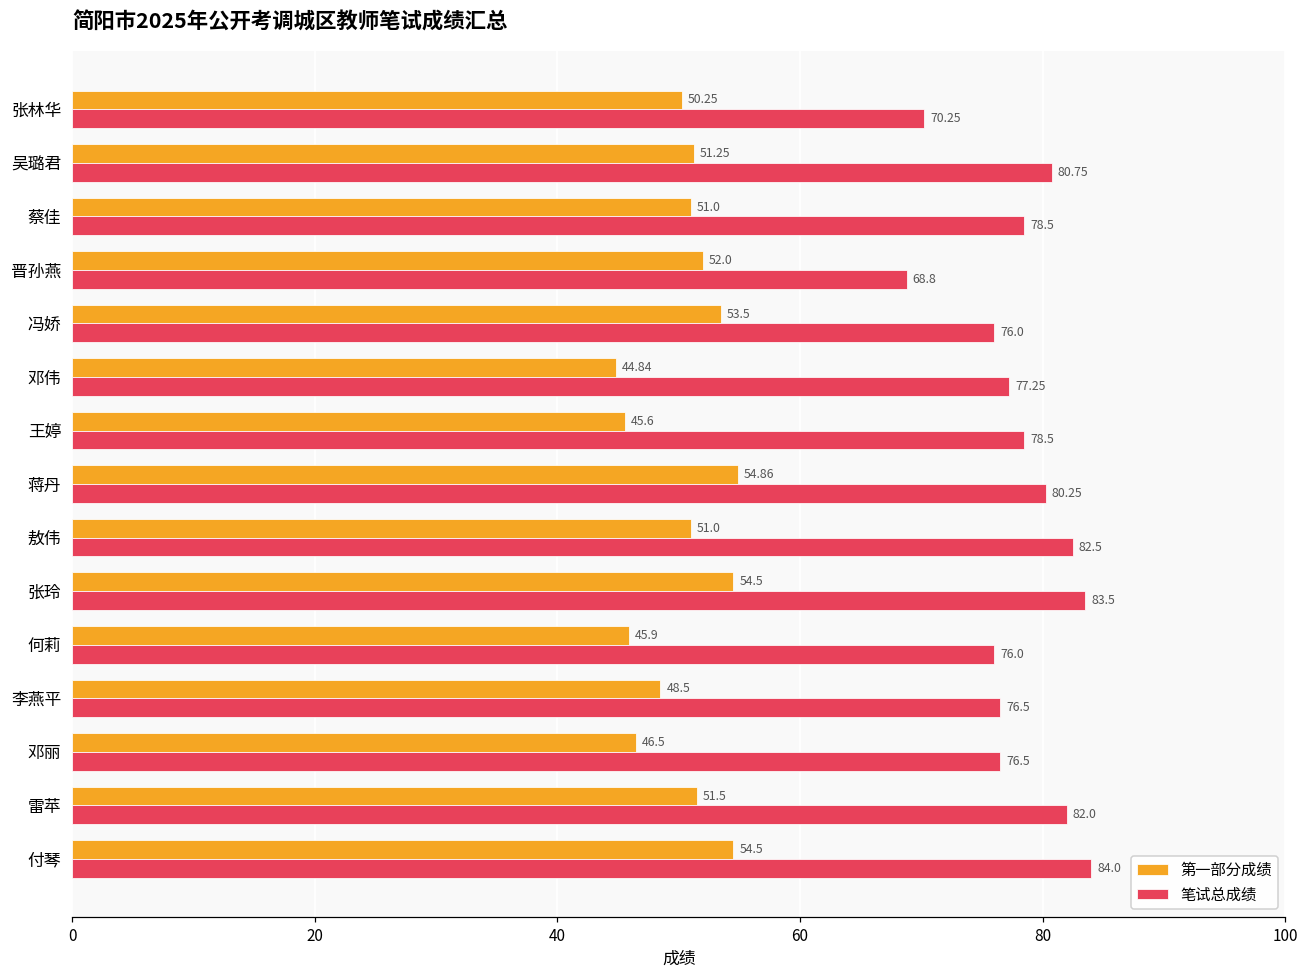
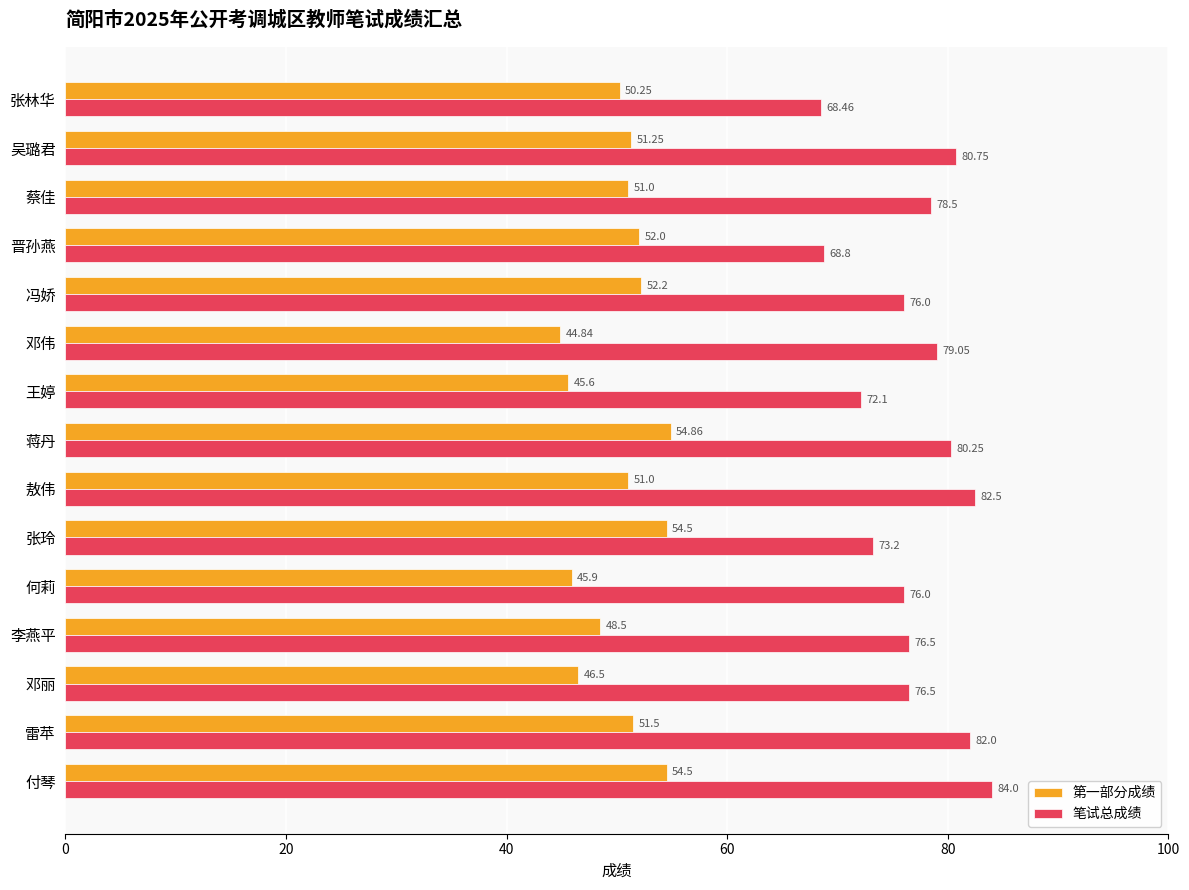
  {
    "第一部分成绩": {
      "张林华": 50.25,
      "吴璐君": 51.25,
      "蔡佳": 51.0,
      "晋孙燕": 52.0,
-     "冯娇": 53.5,
+     "冯娇": 52.2,
      "邓伟": 44.84,
      "王婷": 45.6,
      "蒋丹": 54.86,
      "敖伟": 51.0,
      "张玲": 54.5,
      "何莉": 45.9,
      "李燕平": 48.5,
      "邓丽": 46.5,
      "雷苹": 51.5,
      "付琴": 54.5
    },
    "笔试总成绩": {
-     "张林华": 70.25,
+     "张林华": 68.46,
      "吴璐君": 80.75,
      "蔡佳": 78.5,
      "晋孙燕": 68.8,
      "冯娇": 76.0,
-     "邓伟": 77.25,
-     "王婷": 78.5,
+     "邓伟": 79.05,
+     "王婷": 72.1,
      "蒋丹": 80.25,
      "敖伟": 82.5,
-     "张玲": 83.5,
+     "张玲": 73.2,
      "何莉": 76.0,
      "李燕平": 76.5,
      "邓丽": 76.5,
      "雷苹": 82.0,
      "付琴": 84.0
    }
  }
